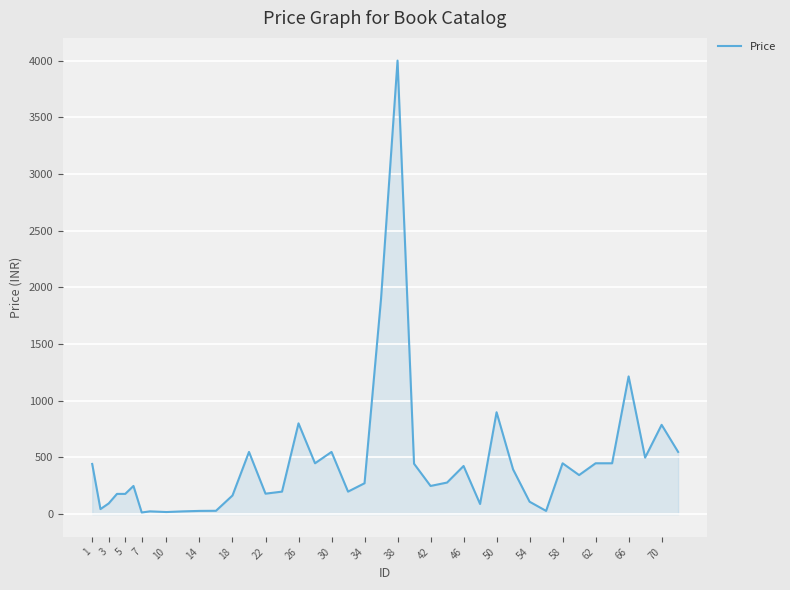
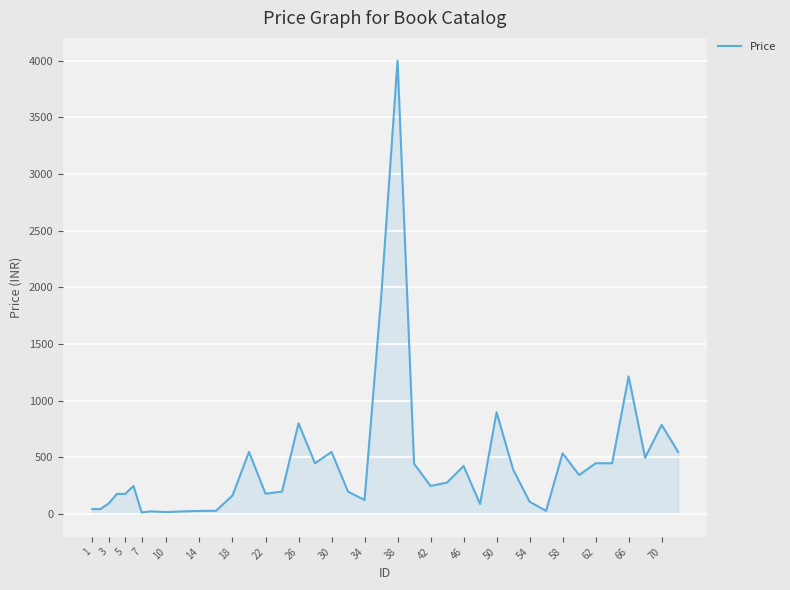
  {
-   "1": 440,
+   "1": 50,
    "3": 100,
    "5": 180,
    "7": 20,
    "10": 20,
    "14": 30,
    "18": 170,
    "22": 180,
    "26": 800,
    "30": 550,
-   "34": 270,
+   "34": 130,
    "38": 4000,
    "42": 250,
    "46": 430,
    "50": 900,
    "54": 110,
-   "58": 450,
+   "58": 540,
    "62": 450,
    "66": 1220,
    "70": 790
  }
